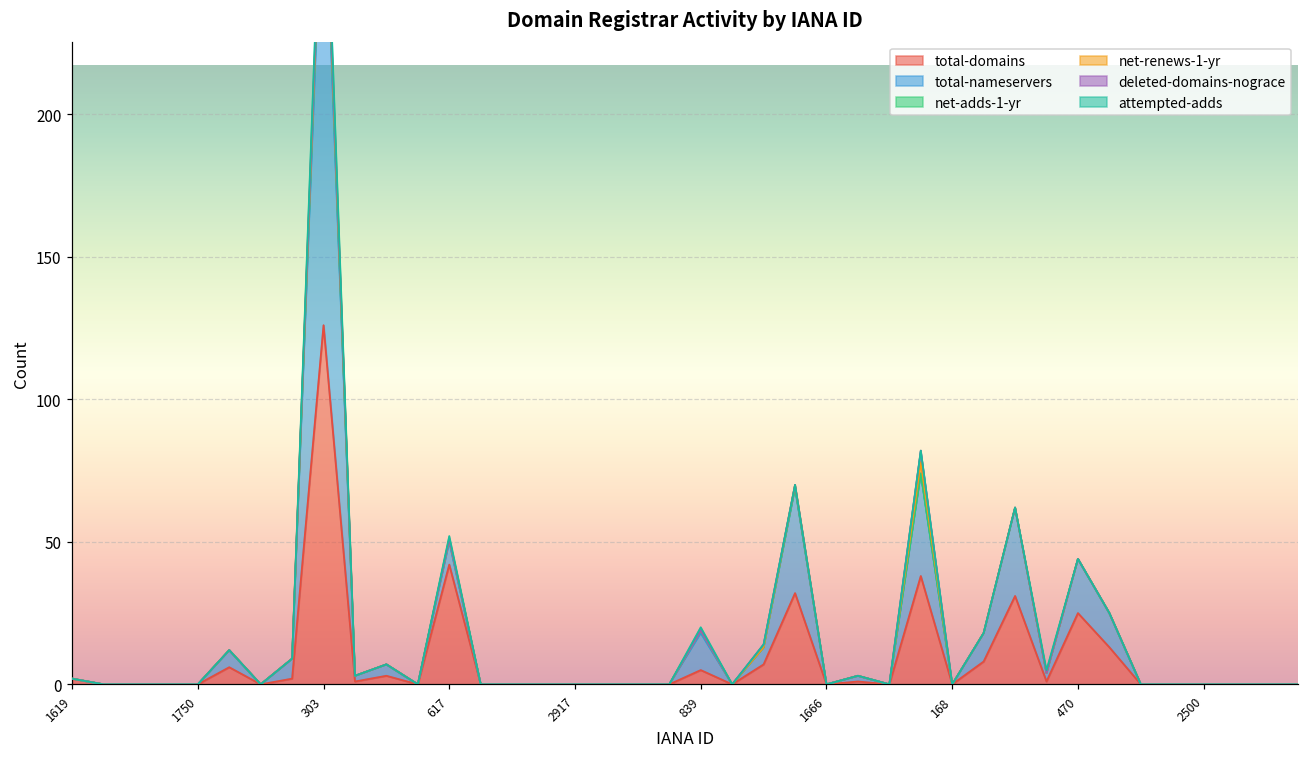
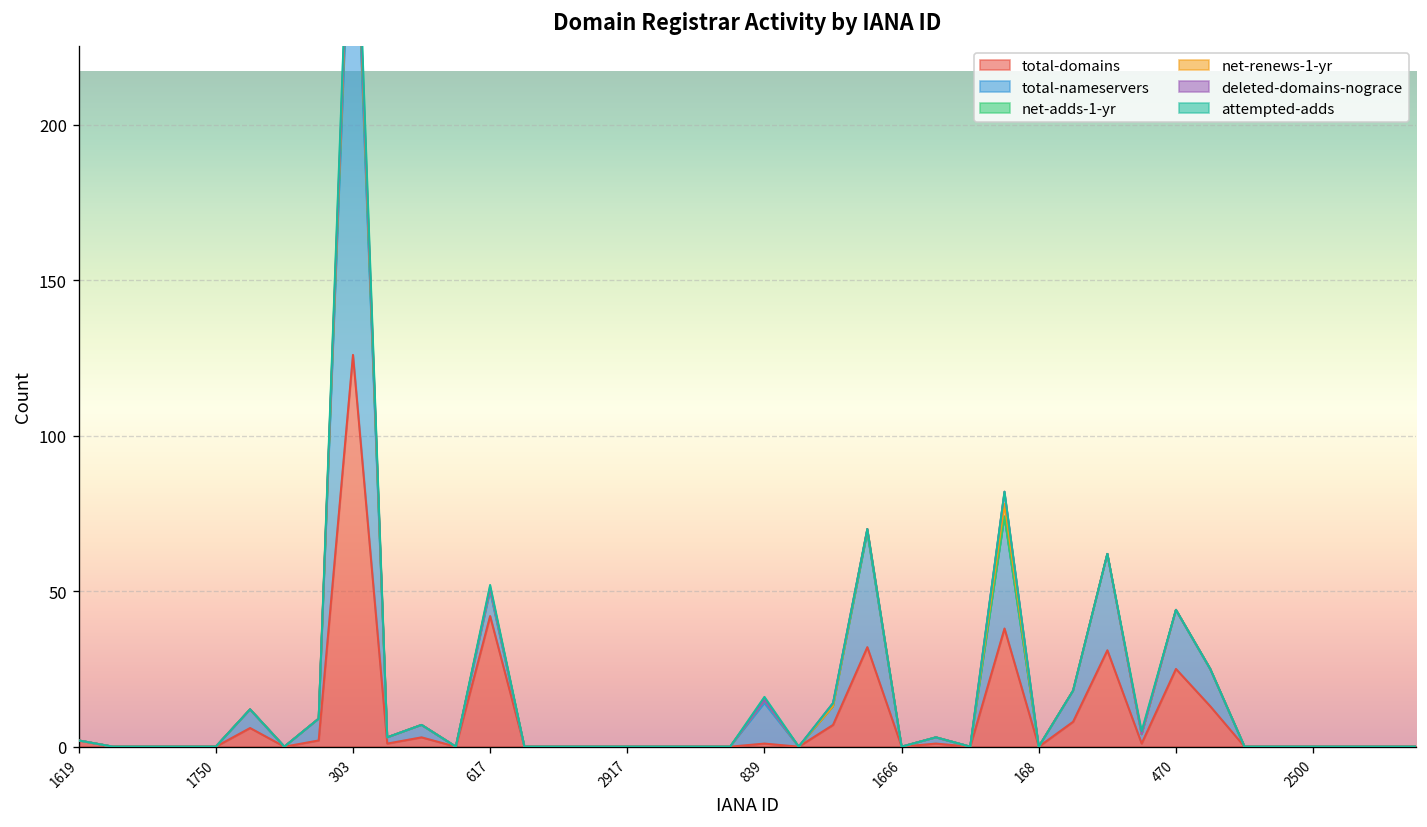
  {
    "total-domains": {
      "303": 126,
      "617": 42,
-     "839": 5,
+     "839": 1,
      "470": 25
    },
    "total-nameservers": {
      "617": 8,
      "839": 13
    }
  }
